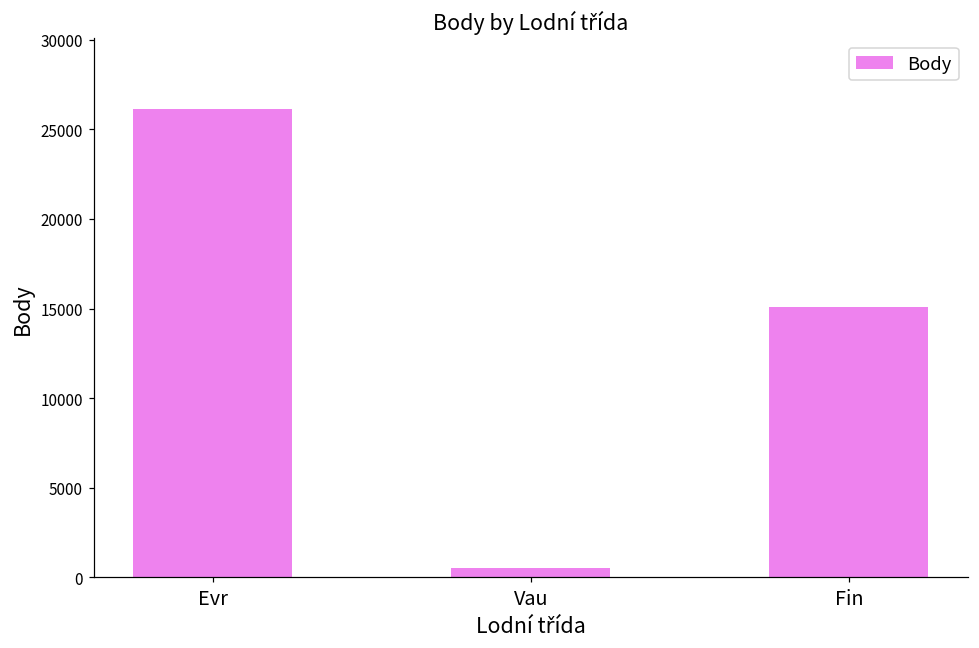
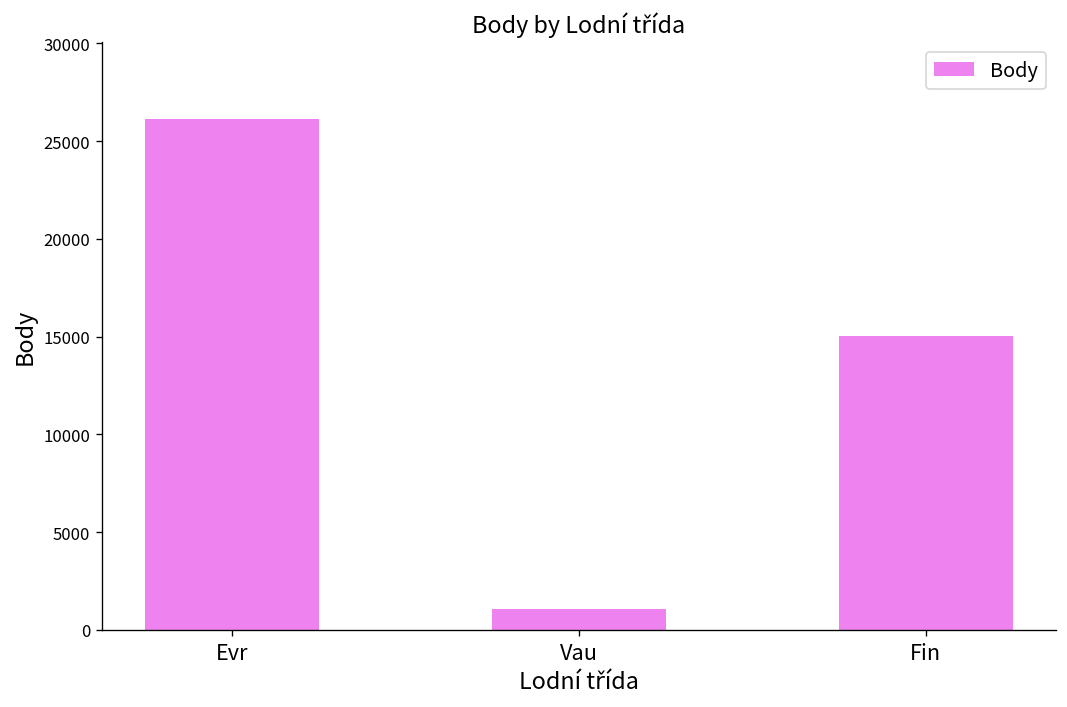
  {
    "Evr": 26200,
-   "Vau": 500,
+   "Vau": 1000,
    "Fin": 15100
  }
